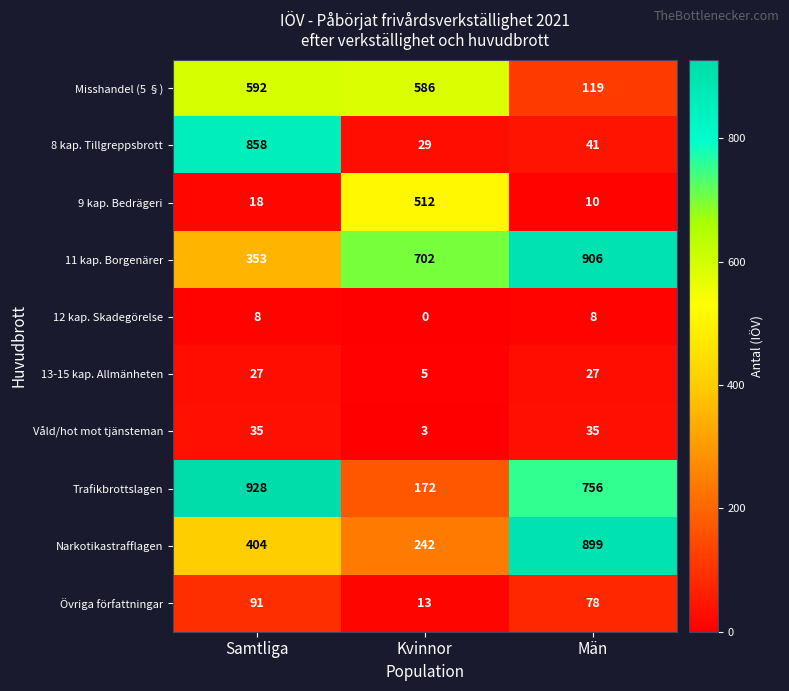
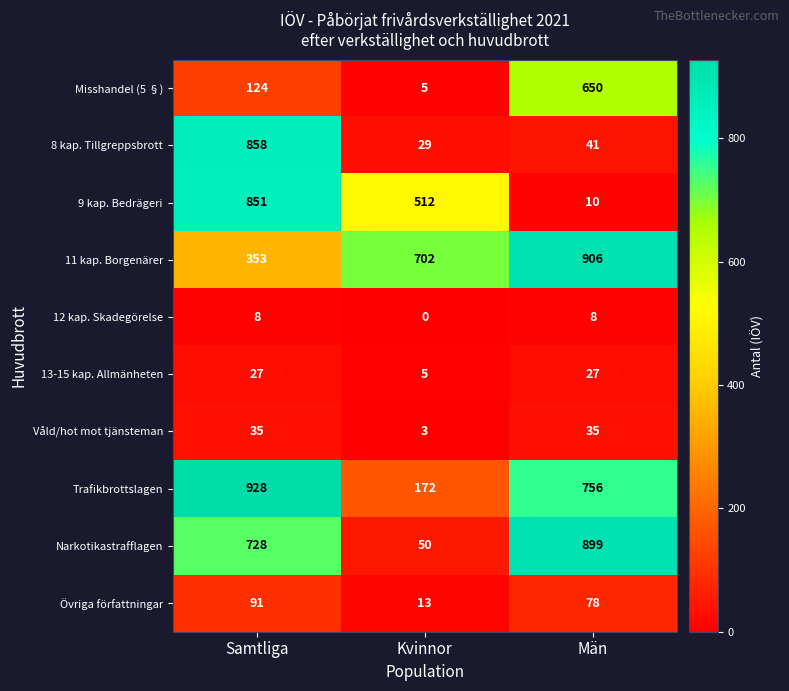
  {
    "Misshandel (5 §)": {
-     "Samtliga": 592,
-     "Kvinnor": 586,
-     "Män": 119
+     "Samtliga": 124,
+     "Kvinnor": 5,
+     "Män": 650
    },
    "8 kap. Tillgreppsbrott": {
      "Samtliga": 858,
      "Kvinnor": 29,
      "Män": 41
    },
    "9 kap. Bedrägeri": {
-     "Samtliga": 18,
+     "Samtliga": 851,
      "Kvinnor": 512,
      "Män": 10
    },
    "11 kap. Borgenärer": {
      "Samtliga": 353,
      "Kvinnor": 702,
      "Män": 906
    },
    "12 kap. Skadegörelse": {
      "Samtliga": 8,
      "Kvinnor": 0,
      "Män": 8
    },
    "13-15 kap. Allmänheten": {
      "Samtliga": 27,
      "Kvinnor": 5,
      "Män": 27
    },
    "Våld/hot mot tjänsteman": {
      "Samtliga": 35,
      "Kvinnor": 3,
      "Män": 35
    },
    "Trafikbrottslagen": {
      "Samtliga": 928,
      "Kvinnor": 172,
      "Män": 756
    },
    "Narkotikastrafflagen": {
-     "Samtliga": 404,
-     "Kvinnor": 242,
+     "Samtliga": 728,
+     "Kvinnor": 50,
      "Män": 899
    },
    "Övriga författningar": {
      "Samtliga": 91,
      "Kvinnor": 13,
      "Män": 78
    }
  }
